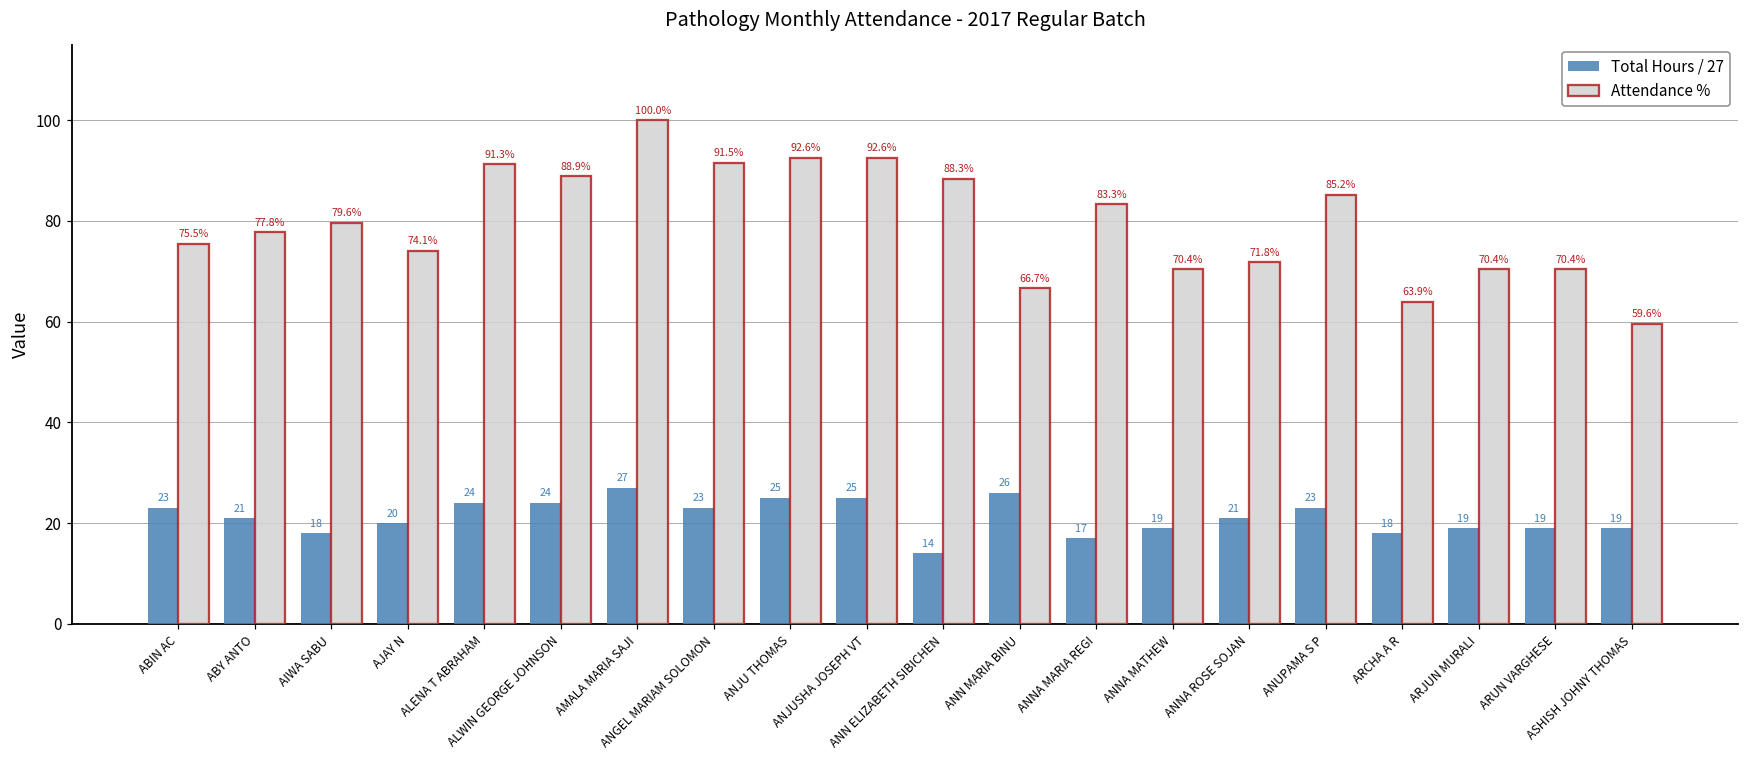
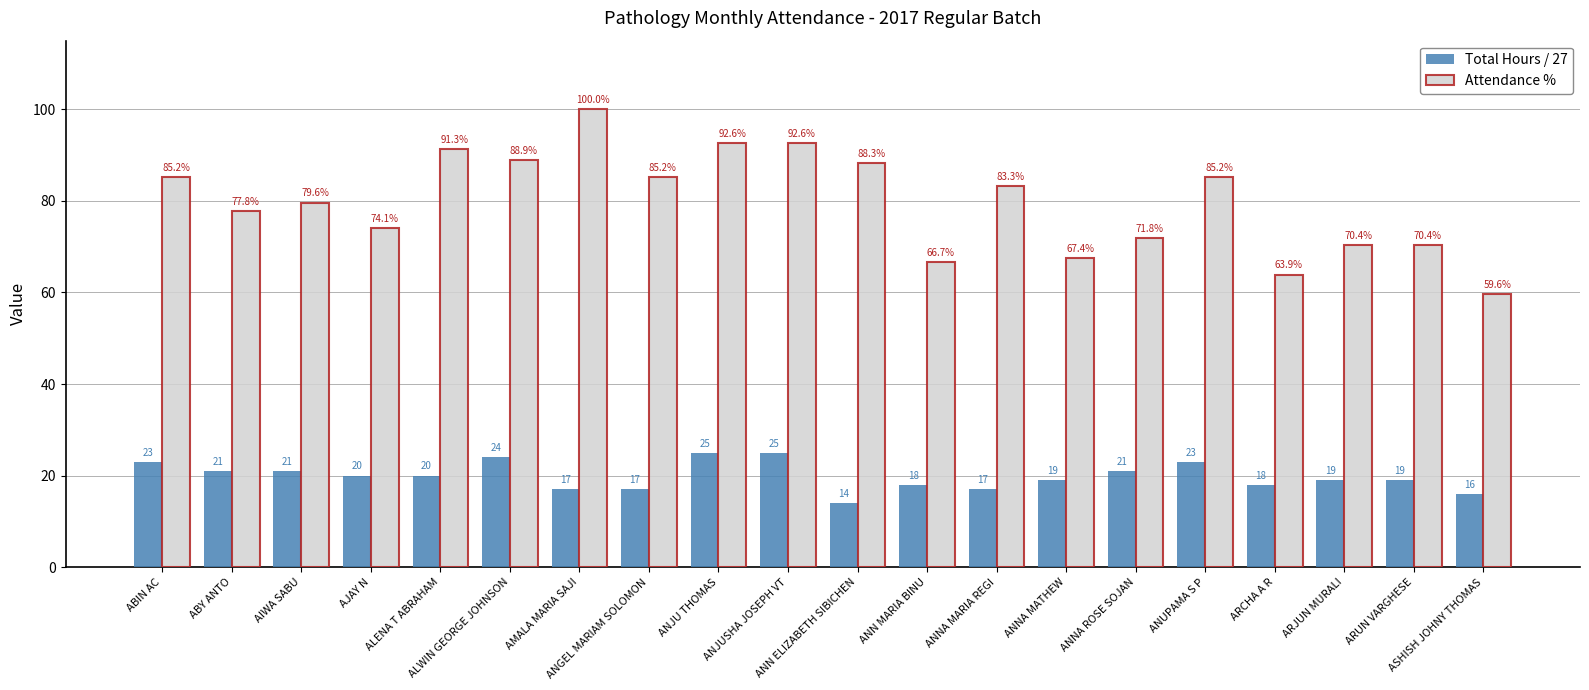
  {
    "Total Hours / 27": {
      "ABIN AC": "23",
      "ABY ANTO": "21",
-     "AIWA SABU": "18",
+     "AIWA SABU": "21",
      "AJAY N": "20",
-     "ALENA T ABRAHAM": "24",
+     "ALENA T ABRAHAM": "20",
      "ALWIN GEORGE JOHNSON": "24",
-     "AMALA MARIA SAJI": "27",
-     "ANGEL MARIAM SOLOMON": "23",
+     "AMALA MARIA SAJI": "17",
+     "ANGEL MARIAM SOLOMON": "17",
      "ANJU THOMAS": "25",
      "ANJUSHA JOSEPH VT": "25",
      "ANN ELIZABETH SIBICHEN": "14",
-     "ANN MARIA BINU": "26",
+     "ANN MARIA BINU": "18",
      "ANNA MARIA REGI": "17",
      "ANNA MATHEW": "19",
      "ANNA ROSE SOJAN": "21",
      "ANUPAMA S P": "23",
      "ARCHA A R": "18",
      "ARJUN MURALI": "19",
      "ARUN VARGHESE": "19",
-     "ASHISH JOHNY THOMAS": "19"
+     "ASHISH JOHNY THOMAS": "16"
    },
    "Attendance %": {
-     "ABIN AC": "75.5%",
+     "ABIN AC": "85.2%",
      "ABY ANTO": "77.8%",
      "AIWA SABU": "79.6%",
      "AJAY N": "74.1%",
      "ALENA T ABRAHAM": "91.3%",
      "ALWIN GEORGE JOHNSON": "88.9%",
      "AMALA MARIA SAJI": "100.0%",
-     "ANGEL MARIAM SOLOMON": "91.5%",
+     "ANGEL MARIAM SOLOMON": "85.2%",
      "ANJU THOMAS": "92.6%",
      "ANJUSHA JOSEPH VT": "92.6%",
      "ANN ELIZABETH SIBICHEN": "88.3%",
      "ANN MARIA BINU": "66.7%",
      "ANNA MARIA REGI": "83.3%",
-     "ANNA MATHEW": "70.4%",
+     "ANNA MATHEW": "67.4%",
      "ANNA ROSE SOJAN": "71.8%",
      "ANUPAMA S P": "85.2%",
      "ARCHA A R": "63.9%",
      "ARJUN MURALI": "70.4%",
      "ARUN VARGHESE": "70.4%",
      "ASHISH JOHNY THOMAS": "59.6%"
    }
  }
